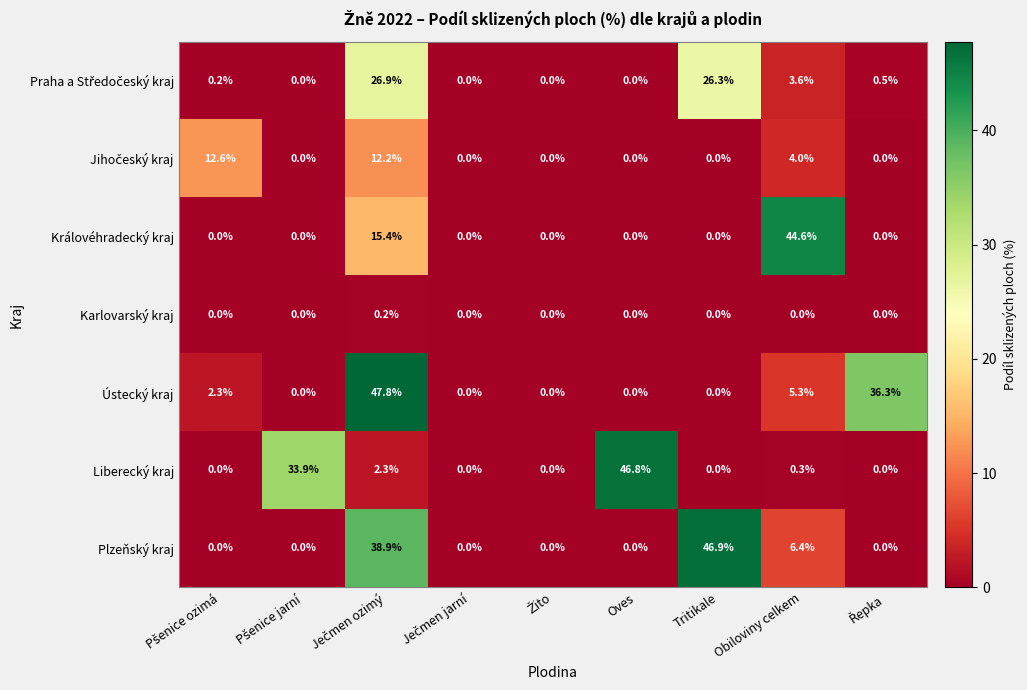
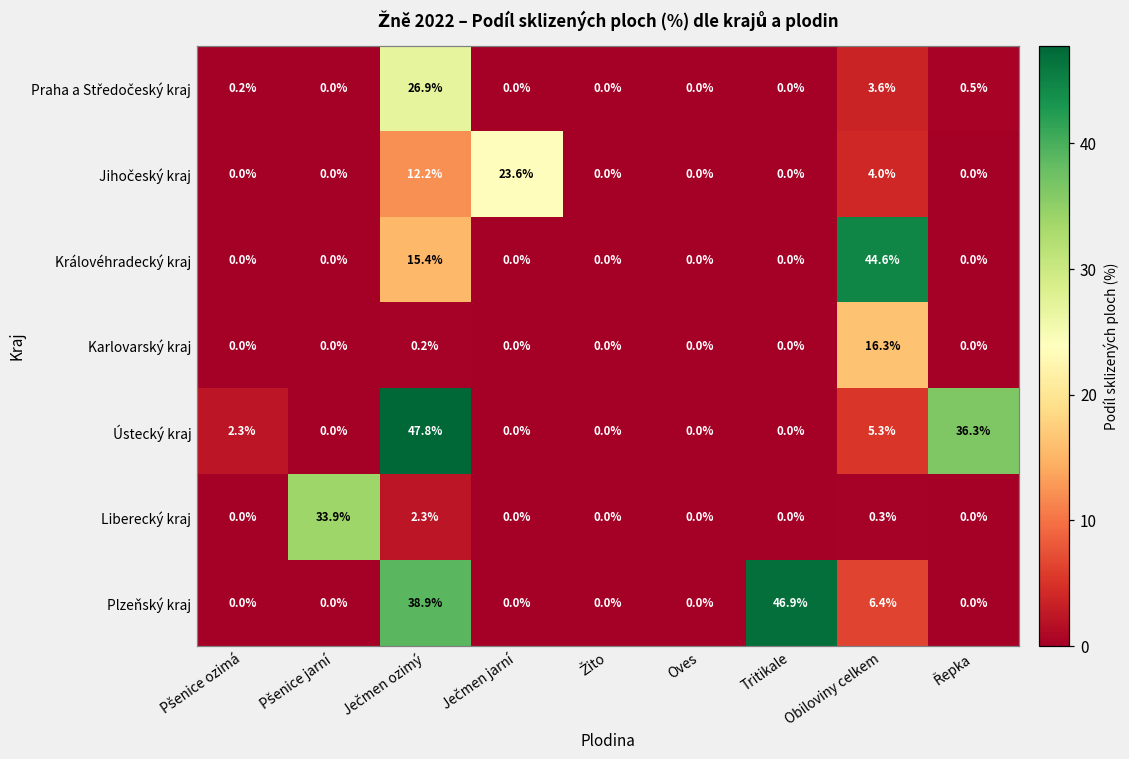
  {
    "Praha a Středočeský kraj": {
      "Pšenice ozimá": "0.2%",
      "Pšenice jarní": "0.0%",
      "Ječmen ozimý": "26.9%",
      "Ječmen jarní": "0.0%",
      "Žito": "0.0%",
      "Oves": "0.0%",
-     "Tritikale": "26.3%",
+     "Tritikale": "0.0%",
      "Obiloviny celkem": "3.6%",
      "Řepka": "0.5%"
    },
    "Jihočeský kraj": {
-     "Pšenice ozimá": "12.6%",
+     "Pšenice ozimá": "0.0%",
      "Pšenice jarní": "0.0%",
      "Ječmen ozimý": "12.2%",
-     "Ječmen jarní": "0.0%",
+     "Ječmen jarní": "23.6%",
      "Žito": "0.0%",
      "Oves": "0.0%",
      "Tritikale": "0.0%",
      "Obiloviny celkem": "4.0%",
      "Řepka": "0.0%"
    },
    "Královéhradecký kraj": {
      "Pšenice ozimá": "0.0%",
      "Pšenice jarní": "0.0%",
      "Ječmen ozimý": "15.4%",
      "Ječmen jarní": "0.0%",
      "Žito": "0.0%",
      "Oves": "0.0%",
      "Tritikale": "0.0%",
      "Obiloviny celkem": "44.6%",
      "Řepka": "0.0%"
    },
    "Karlovarský kraj": {
      "Pšenice ozimá": "0.0%",
      "Pšenice jarní": "0.0%",
      "Ječmen ozimý": "0.2%",
      "Ječmen jarní": "0.0%",
      "Žito": "0.0%",
      "Oves": "0.0%",
      "Tritikale": "0.0%",
-     "Obiloviny celkem": "0.0%",
+     "Obiloviny celkem": "16.3%",
      "Řepka": "0.0%"
    },
    "Ústecký kraj": {
      "Pšenice ozimá": "2.3%",
      "Pšenice jarní": "0.0%",
      "Ječmen ozimý": "47.8%",
      "Ječmen jarní": "0.0%",
      "Žito": "0.0%",
      "Oves": "0.0%",
      "Tritikale": "0.0%",
      "Obiloviny celkem": "5.3%",
      "Řepka": "36.3%"
    },
    "Liberecký kraj": {
      "Pšenice ozimá": "0.0%",
      "Pšenice jarní": "33.9%",
      "Ječmen ozimý": "2.3%",
      "Ječmen jarní": "0.0%",
      "Žito": "0.0%",
-     "Oves": "46.8%",
+     "Oves": "0.0%",
      "Tritikale": "0.0%",
      "Obiloviny celkem": "0.3%",
      "Řepka": "0.0%"
    },
    "Plzeňský kraj": {
      "Pšenice ozimá": "0.0%",
      "Pšenice jarní": "0.0%",
      "Ječmen ozimý": "38.9%",
      "Ječmen jarní": "0.0%",
      "Žito": "0.0%",
      "Oves": "0.0%",
      "Tritikale": "46.9%",
      "Obiloviny celkem": "6.4%",
      "Řepka": "0.0%"
    }
  }
